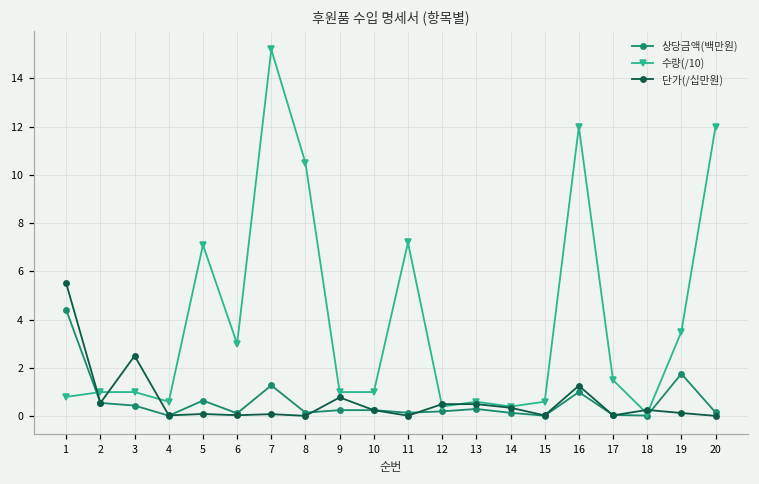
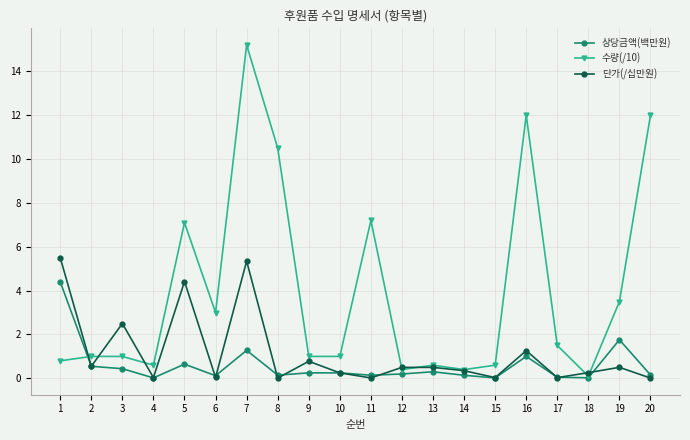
  {
    "단가(/십만원)": {
      "1": 5.5,
      "3": 2.5,
-     "5": 0.1,
-     "7": 0.1,
+     "5": 4.4,
+     "7": 5.3,
      "8": 0.0,
      "9": 0.8,
      "11": 0.0,
      "16": 1.3,
      "18": 0.3,
-     "19": 0.1,
+     "19": 0.5,
      "20": 0.0
    }
  }
